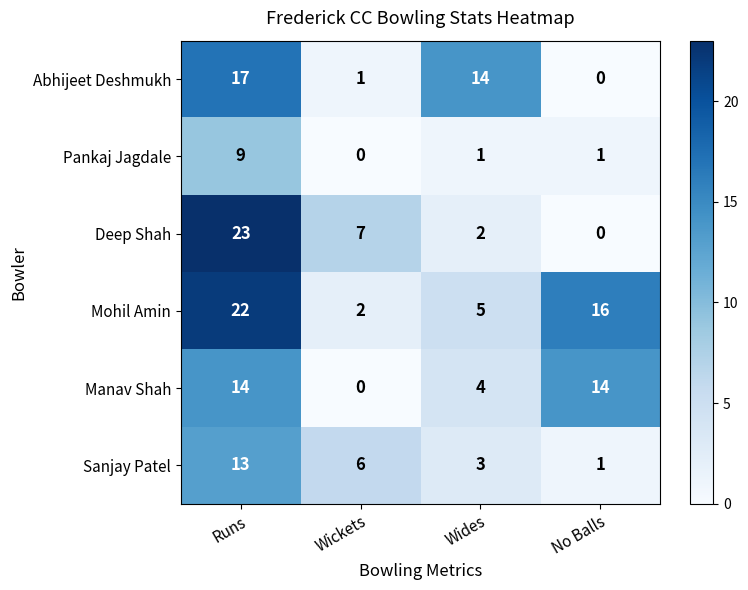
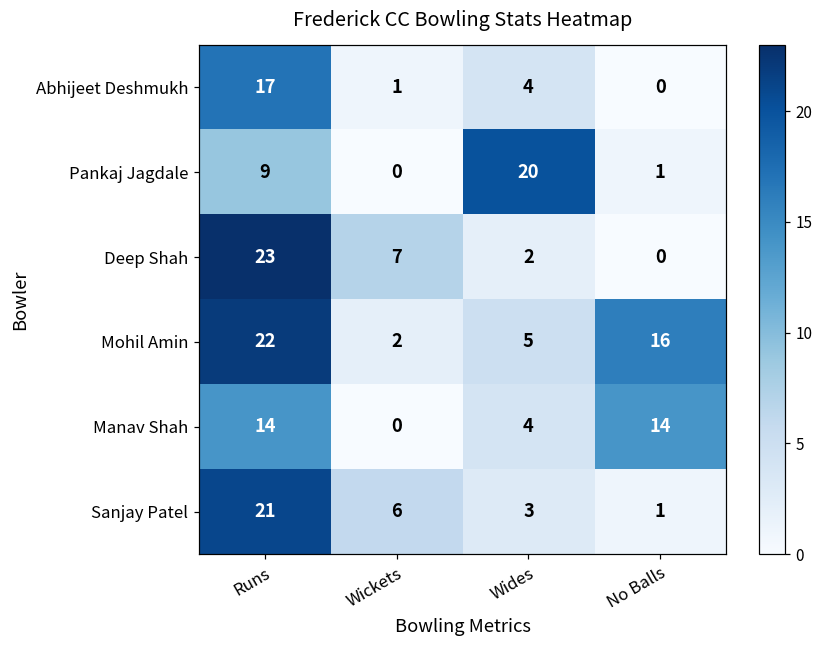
  {
    "Abhijeet Deshmukh": {
      "Runs": 17,
      "Wickets": 1,
-     "Wides": 14,
+     "Wides": 4,
      "No Balls": 0
    },
    "Pankaj Jagdale": {
      "Runs": 9,
      "Wickets": 0,
-     "Wides": 1,
+     "Wides": 20,
      "No Balls": 1
    },
    "Deep Shah": {
      "Runs": 23,
      "Wickets": 7,
      "Wides": 2,
      "No Balls": 0
    },
    "Mohil Amin": {
      "Runs": 22,
      "Wickets": 2,
      "Wides": 5,
      "No Balls": 16
    },
    "Manav Shah": {
      "Runs": 14,
      "Wickets": 0,
      "Wides": 4,
      "No Balls": 14
    },
    "Sanjay Patel": {
-     "Runs": 13,
+     "Runs": 21,
      "Wickets": 6,
      "Wides": 3,
      "No Balls": 1
    }
  }
